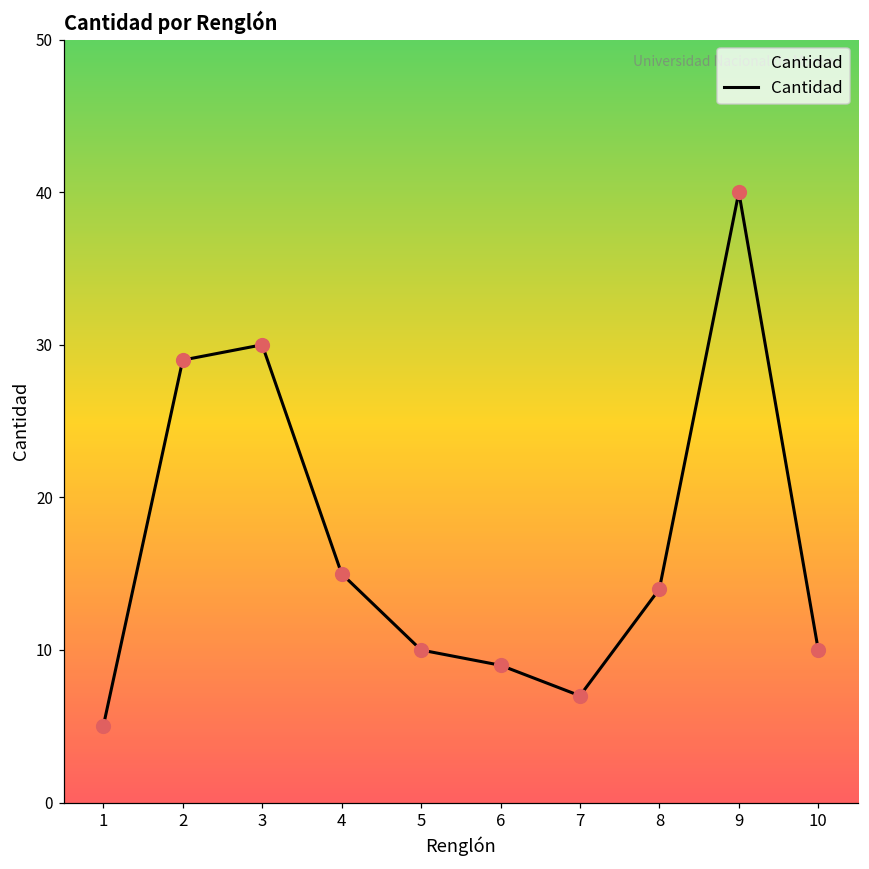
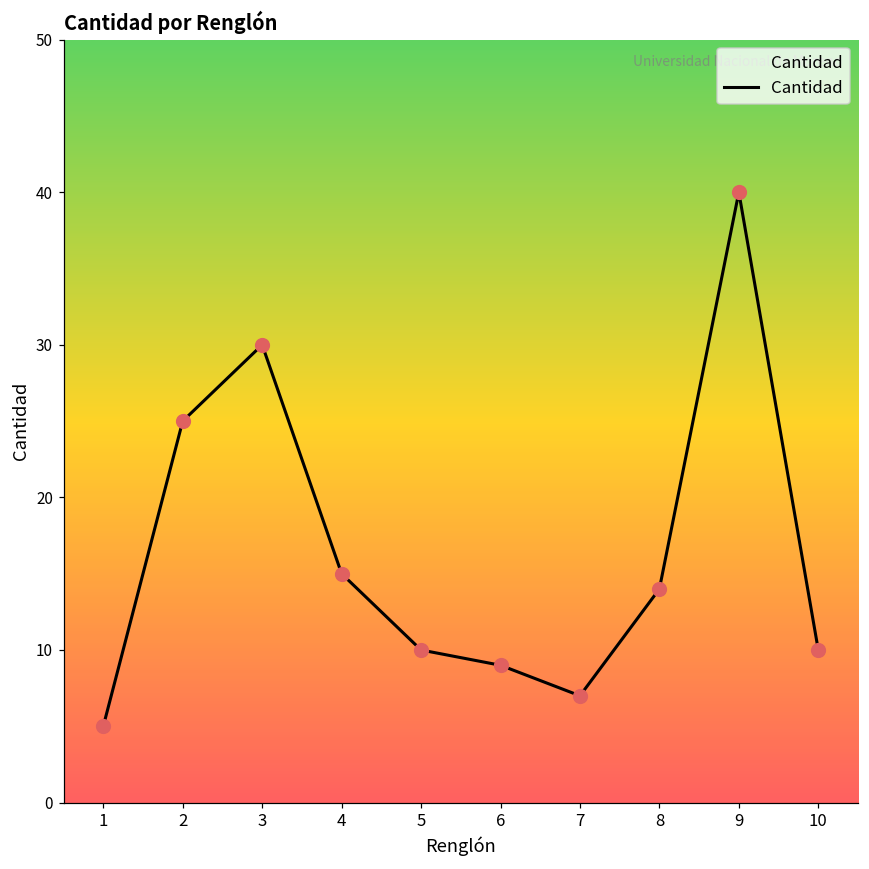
  {
    "1": 5,
-   "2": 29,
+   "2": 25,
    "3": 30,
    "4": 15,
    "5": 10,
    "6": 9,
    "7": 7,
    "8": 14,
    "9": 40,
    "10": 10
  }
